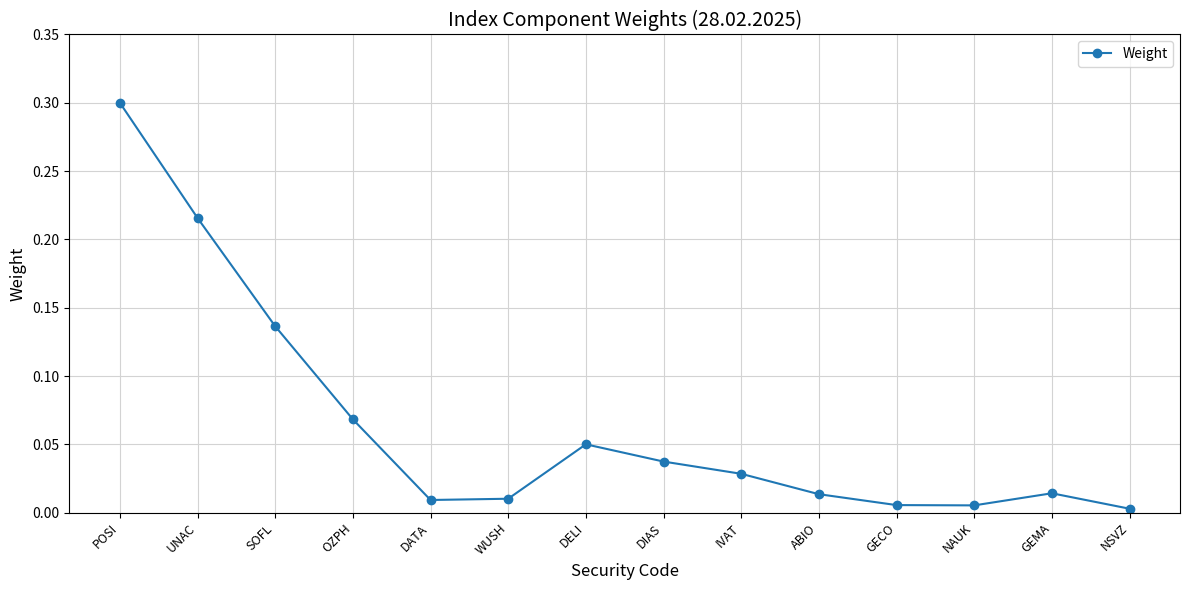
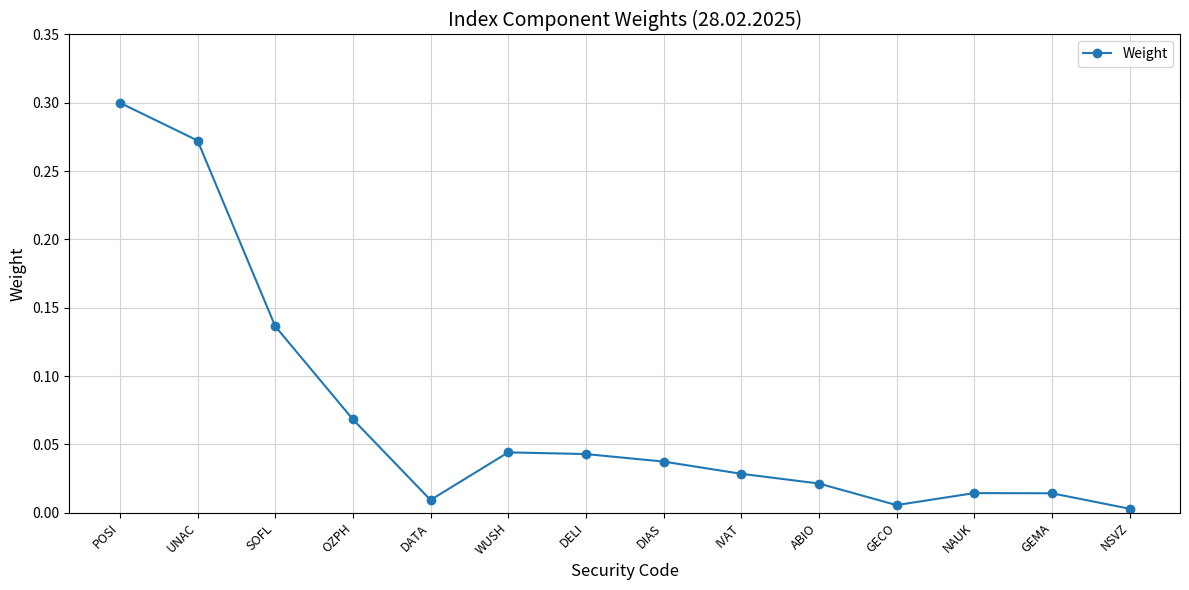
  {
    "POSI": 0.300,
-   "UNAC": 0.216,
+   "UNAC": 0.272,
    "SOFL": 0.136,
    "OZPH": 0.068,
    "DATA": 0.009,
-   "WUSH": 0.010,
-   "DELI": 0.050,
+   "WUSH": 0.044,
+   "DELI": 0.043,
    "DIAS": 0.037,
    "IVAT": 0.028,
-   "ABIO": 0.014,
+   "ABIO": 0.021,
    "GECO": 0.006,
-   "NAUK": 0.005,
+   "NAUK": 0.014,
    "GEMA": 0.014,
    "NSVZ": 0.003
  }
